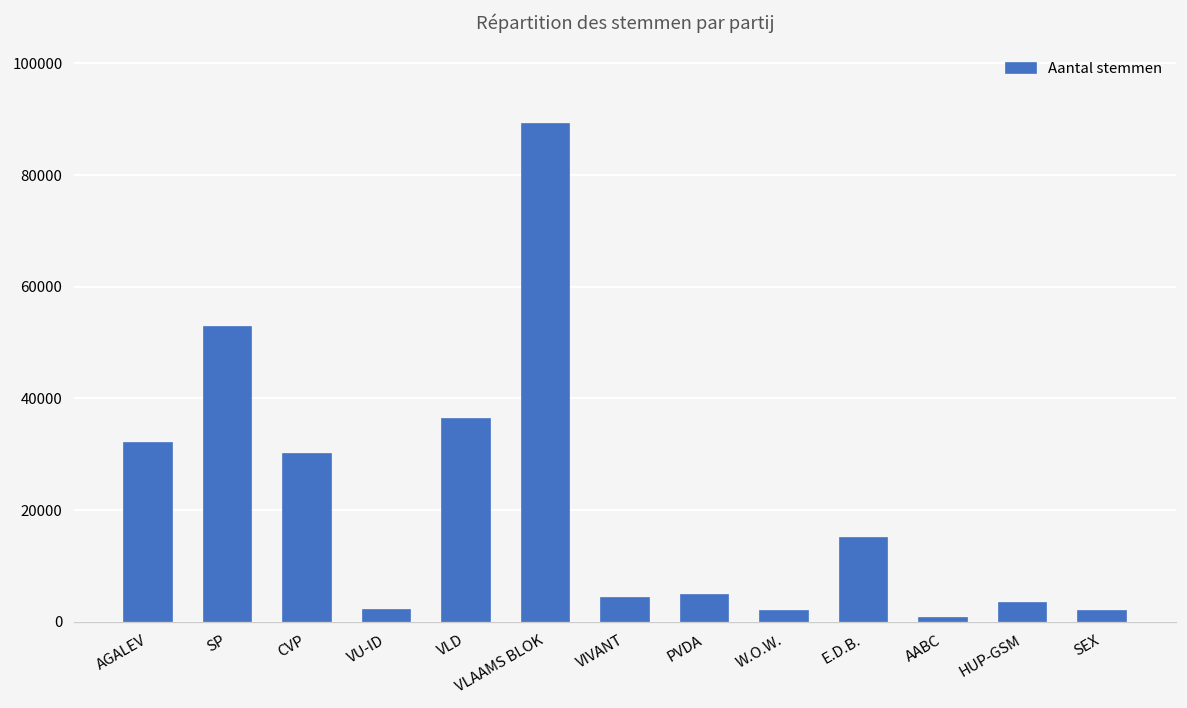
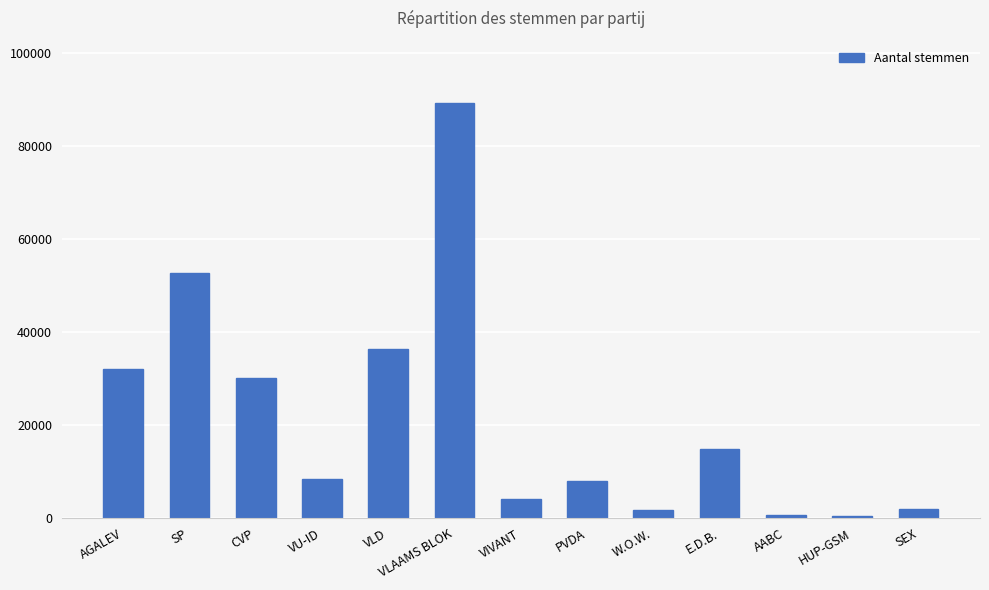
  {
    "AGALEV": 32000,
    "SP": 53000,
    "CVP": 30000,
-   "VU-ID": 2000,
+   "VU-ID": 8000,
    "VLD": 36000,
    "VLAAMS BLOK": 89000,
    "VIVANT": 4000,
-   "PVDA": 5000,
+   "PVDA": 8000,
    "W.O.W.": 2000,
    "E.D.B.": 15000,
    "AABC": 1000,
-   "HUP-GSM": 3000,
+   "HUP-GSM": 0,
    "SEX": 2000
  }
